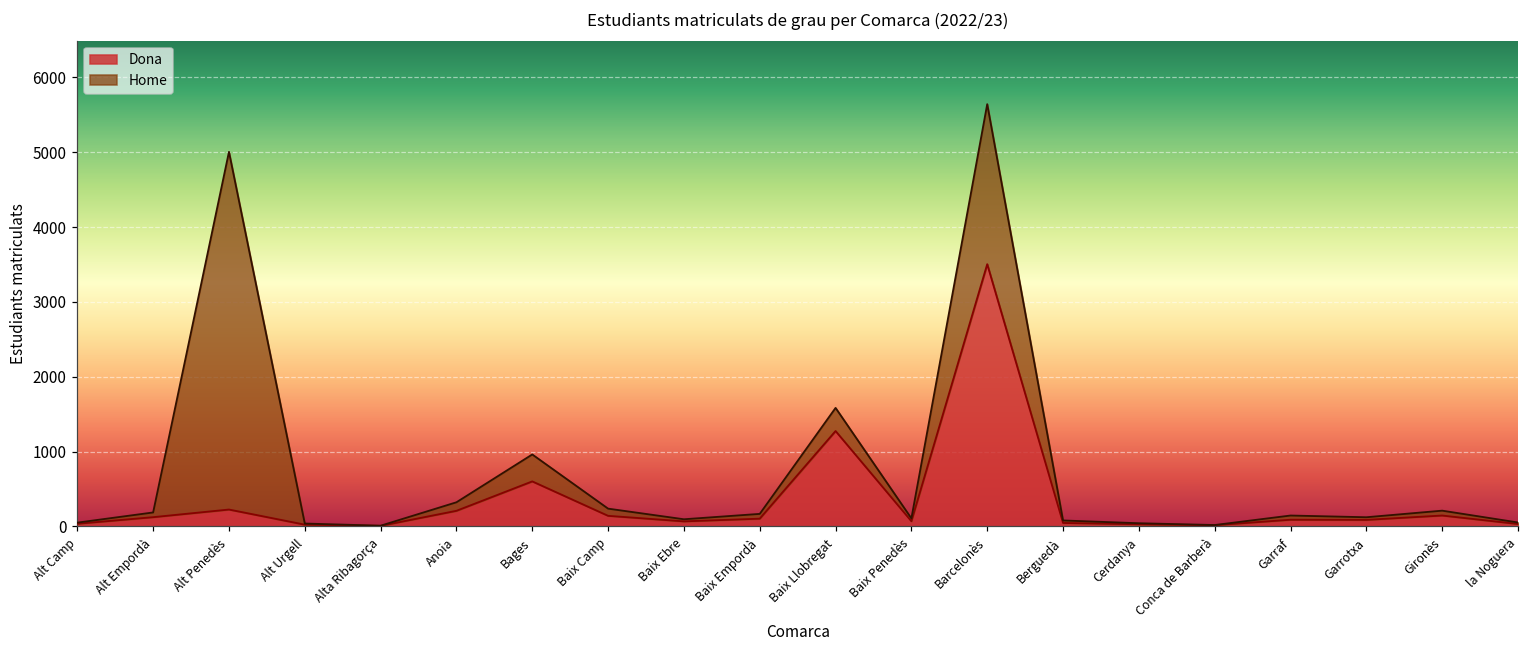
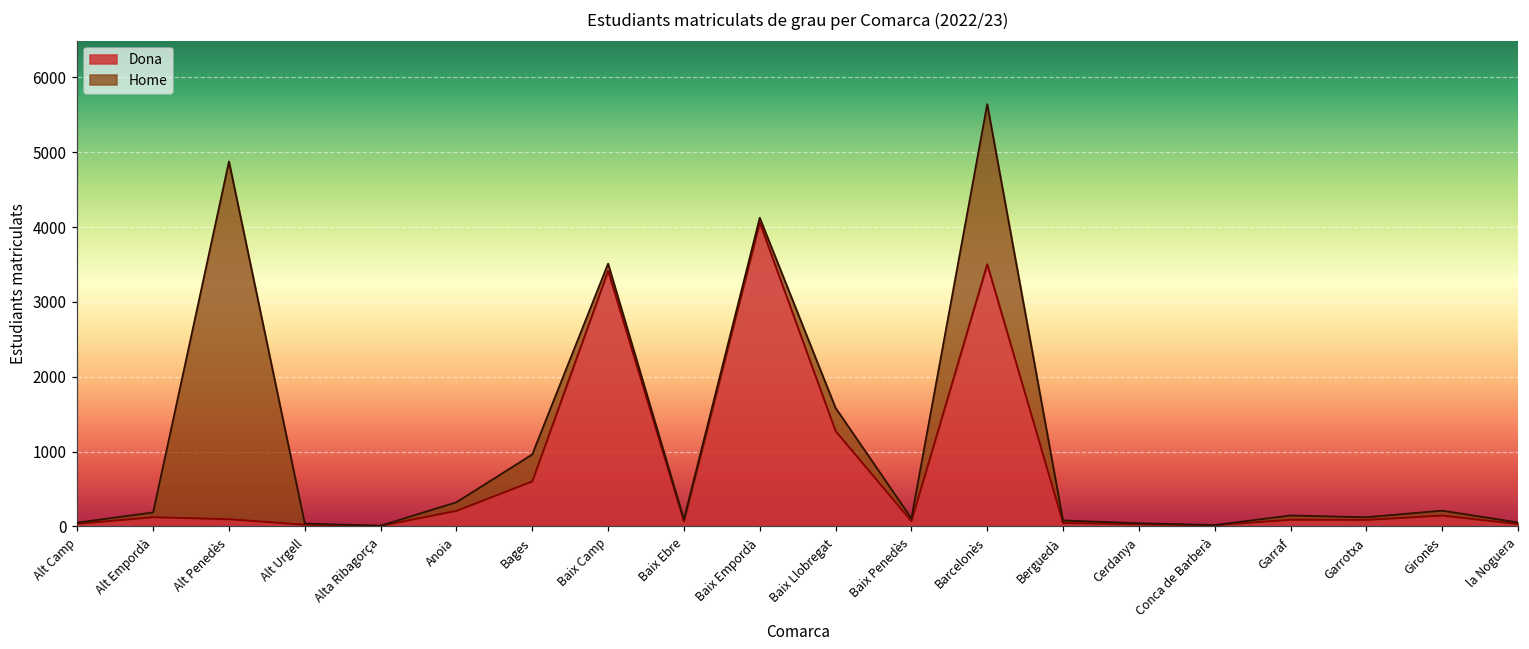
  {
    "Dona": {
      "Alt Empordà": 100,
-     "Alt Penedès": 200,
+     "Alt Penedès": 100,
      "Anoia": 200,
      "Bages": 600,
-     "Baix Camp": 100,
-     "Baix Empordà": 100,
+     "Baix Camp": 3400,
+     "Baix Empordà": 4100,
      "Baix Llobregat": 1300,
      "Baix Penedès": 100,
      "Barcelonès": 3500,
      "Garraf": 100,
      "Gironès": 100
    },
    "Home": {
      "Alt Empordà": 100,
      "Alt Penedès": 4800,
      "Anoia": 100,
      "Bages": 400,
      "Baix Camp": 100,
      "Baix Empordà": 100,
      "Baix Llobregat": 300,
      "Baix Penedès": 0,
      "Barcelonès": 2100,
      "Garraf": 100,
      "Gironès": 100
    }
  }
